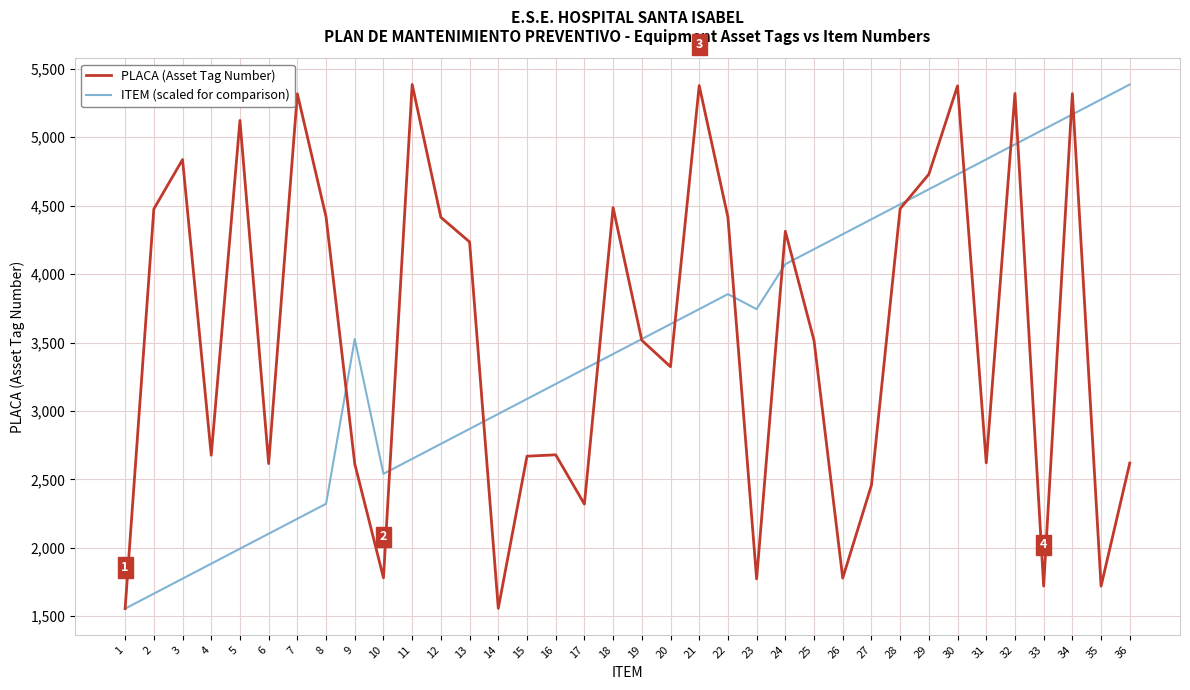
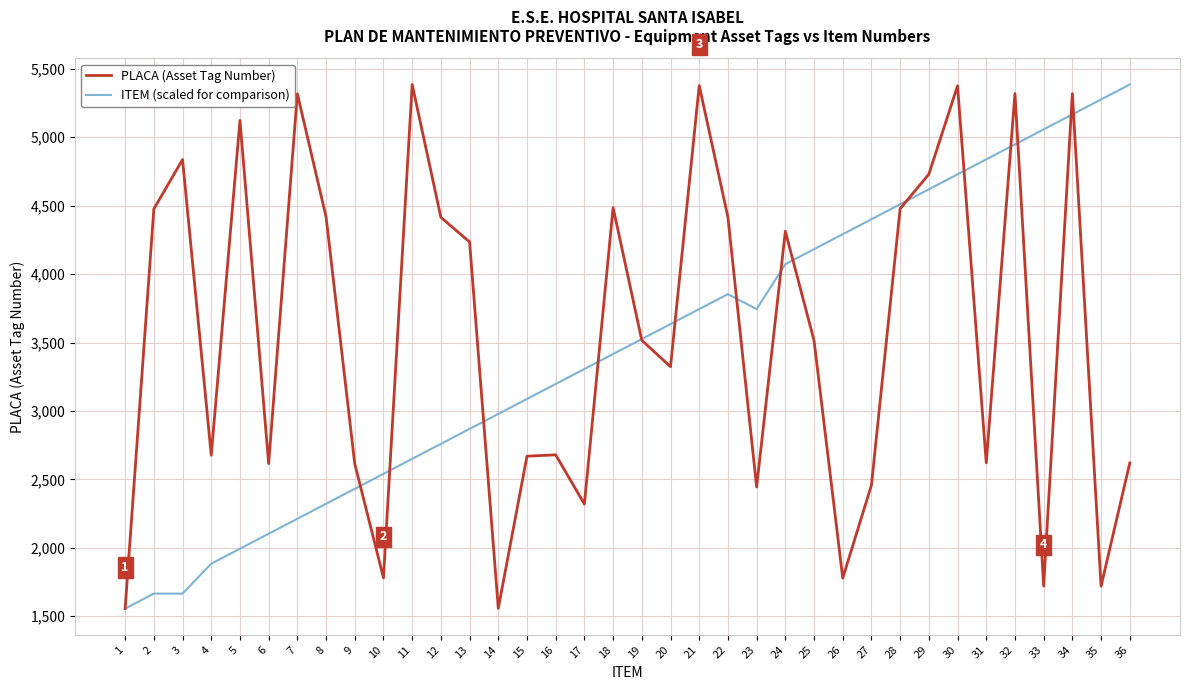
  {
    "PLACA (Asset Tag Number)": {
      "2": "4,480",
      "3": "4,840",
      "4": "2,680",
      "5": "5,120",
      "6": "2,620",
      "7": "5,320",
      "8": "4,420",
      "9": "2,610",
      "10": "1,780",
      "11": "5,390",
      "12": "4,420",
      "13": "4,240",
      "14": "1,560",
      "15": "2,670",
      "16": "2,680",
      "17": "2,320",
      "18": "4,490",
      "20": "3,320",
      "21": "5,380",
      "22": "4,420",
-     "23": "1,770",
+     "23": "2,440",
      "24": "4,310",
      "25": "3,520",
      "26": "1,780",
      "27": "2,460",
      "28": "4,480",
      "29": "4,730",
      "30": "5,380",
      "31": "2,620",
      "32": "5,320",
      "33": "1,720",
      "34": "5,320",
      "35": "1,720",
      "36": "2,620"
    },
    "ITEM (scaled for comparison)": {
      "2": "1,660",
-     "3": "1,770",
+     "3": "1,660",
      "4": "1,880",
      "5": "1,990",
      "6": "2,100",
      "7": "2,210",
      "8": "2,320",
-     "9": "3,530",
+     "9": "2,430",
      "10": "2,540",
      "11": "2,650",
      "12": "2,760",
      "13": "2,870",
      "14": "2,980",
      "15": "3,090",
      "16": "3,200",
      "17": "3,310",
      "18": "3,420",
      "20": "3,630",
      "21": "3,740",
      "22": "3,850",
      "23": "3,740",
      "24": "4,070",
      "25": "4,180",
      "26": "4,290",
      "27": "4,400",
      "28": "4,510",
      "29": "4,620",
      "30": "4,730",
      "31": "4,840",
      "32": "4,950",
      "33": "5,060",
      "34": "5,170",
      "35": "5,280",
      "36": "5,390"
    }
  }
